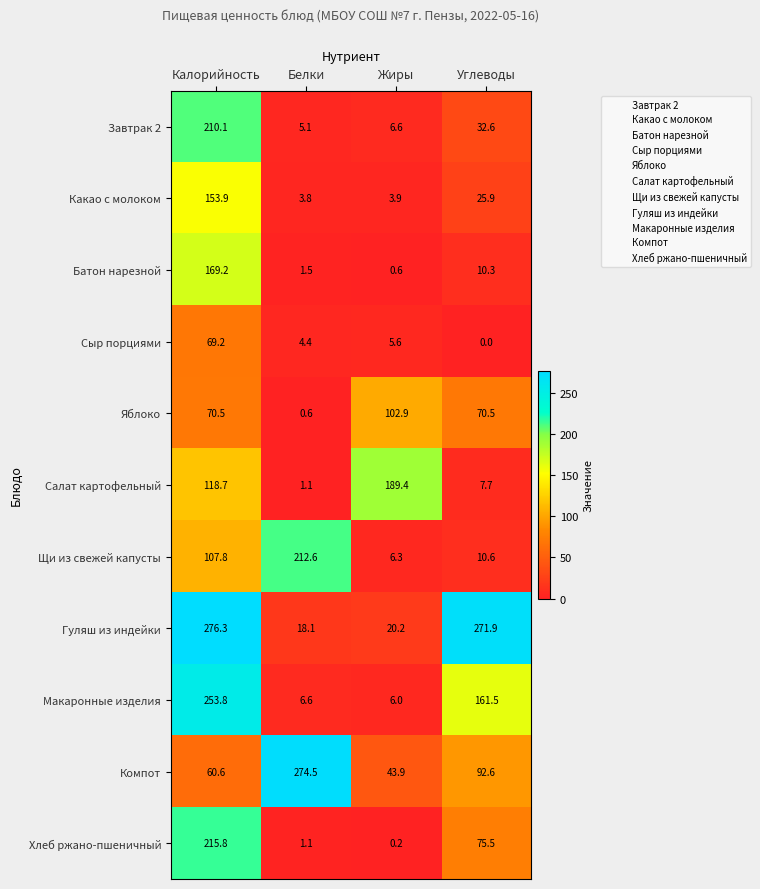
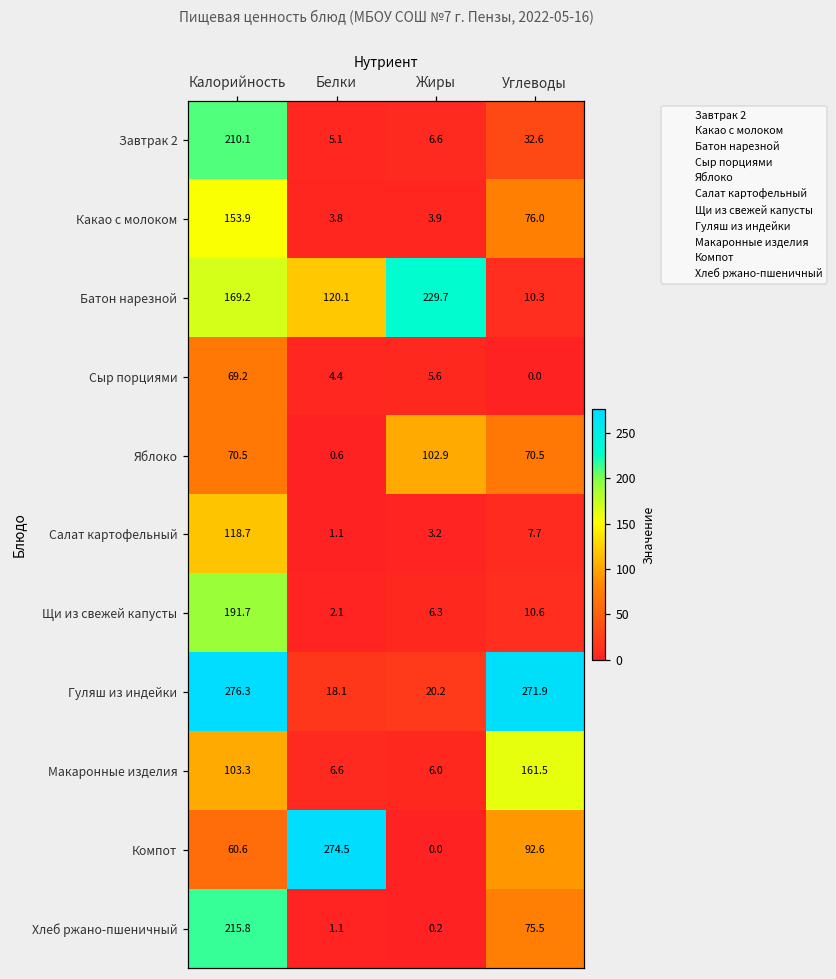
  {
    "Завтрак 2": {
      "Калорийность": 210.1,
      "Белки": 5.1,
      "Жиры": 6.6,
      "Углеводы": 32.6
    },
    "Какао с молоком": {
      "Калорийность": 153.9,
      "Белки": 3.8,
      "Жиры": 3.9,
-     "Углеводы": 25.9
+     "Углеводы": 76.0
    },
    "Батон нарезной": {
      "Калорийность": 169.2,
-     "Белки": 1.5,
-     "Жиры": 0.6,
+     "Белки": 120.1,
+     "Жиры": 229.7,
      "Углеводы": 10.3
    },
    "Сыр порциями": {
      "Калорийность": 69.2,
      "Белки": 4.4,
      "Жиры": 5.6,
      "Углеводы": 0.0
    },
    "Яблоко": {
      "Калорийность": 70.5,
      "Белки": 0.6,
      "Жиры": 102.9,
      "Углеводы": 70.5
    },
    "Салат картофельный": {
      "Калорийность": 118.7,
      "Белки": 1.1,
-     "Жиры": 189.4,
+     "Жиры": 3.2,
      "Углеводы": 7.7
    },
    "Щи из свежей капусты": {
-     "Калорийность": 107.8,
-     "Белки": 212.6,
+     "Калорийность": 191.7,
+     "Белки": 2.1,
      "Жиры": 6.3,
      "Углеводы": 10.6
    },
    "Гуляш из индейки": {
      "Калорийность": 276.3,
      "Белки": 18.1,
      "Жиры": 20.2,
      "Углеводы": 271.9
    },
    "Макаронные изделия": {
-     "Калорийность": 253.8,
+     "Калорийность": 103.3,
      "Белки": 6.6,
      "Жиры": 6.0,
      "Углеводы": 161.5
    },
    "Компот": {
      "Калорийность": 60.6,
      "Белки": 274.5,
-     "Жиры": 43.9,
+     "Жиры": 0.0,
      "Углеводы": 92.6
    },
    "Хлеб ржано-пшеничный": {
      "Калорийность": 215.8,
      "Белки": 1.1,
      "Жиры": 0.2,
      "Углеводы": 75.5
    }
  }
